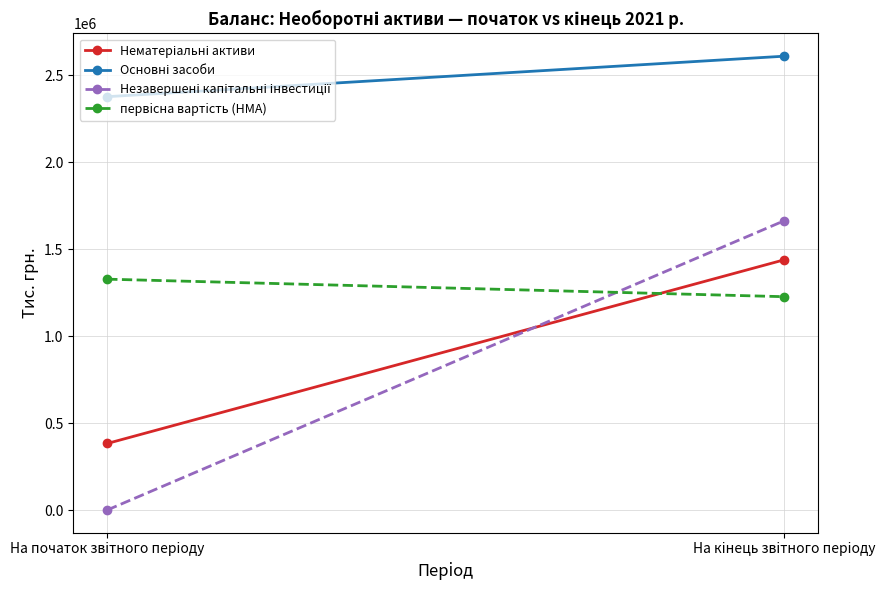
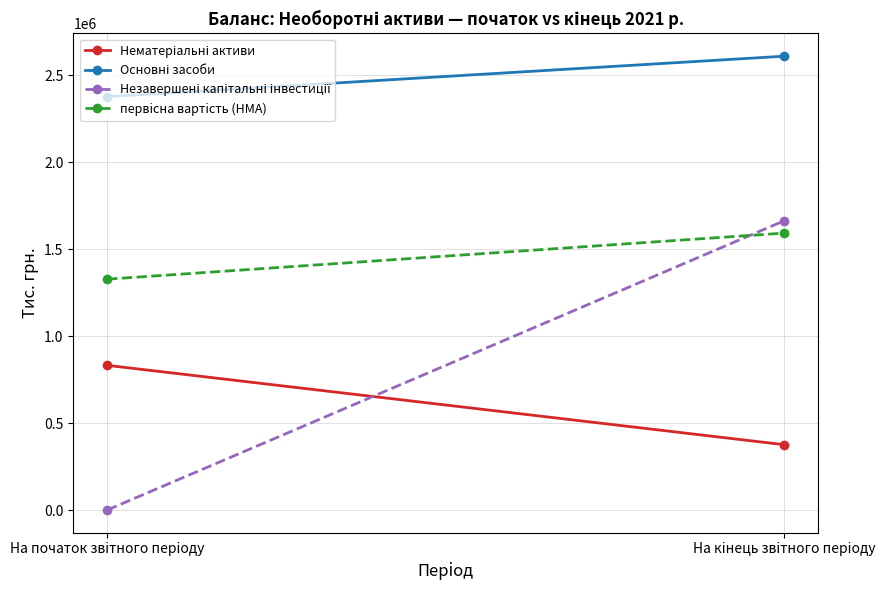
  {
    "Нематеріальні активи": {
-     "На початок звітного періоду": 380000,
-     "На кінець звітного періоду": 1440000
+     "На початок звітного періоду": 830000,
+     "На кінець звітного періоду": 380000
    },
    "Основні засоби": {
      "На кінець звітного періоду": 2610000
    },
    "Незавершені капітальні інвестиції": {
      "На початок звітного періоду": 0,
      "На кінець звітного періоду": 1660000
    },
    "первiсна вартiсть (НМА)": {
      "На початок звітного періоду": 1330000,
-     "На кінець звітного періоду": 1230000
+     "На кінець звітного періоду": 1590000
    }
  }
